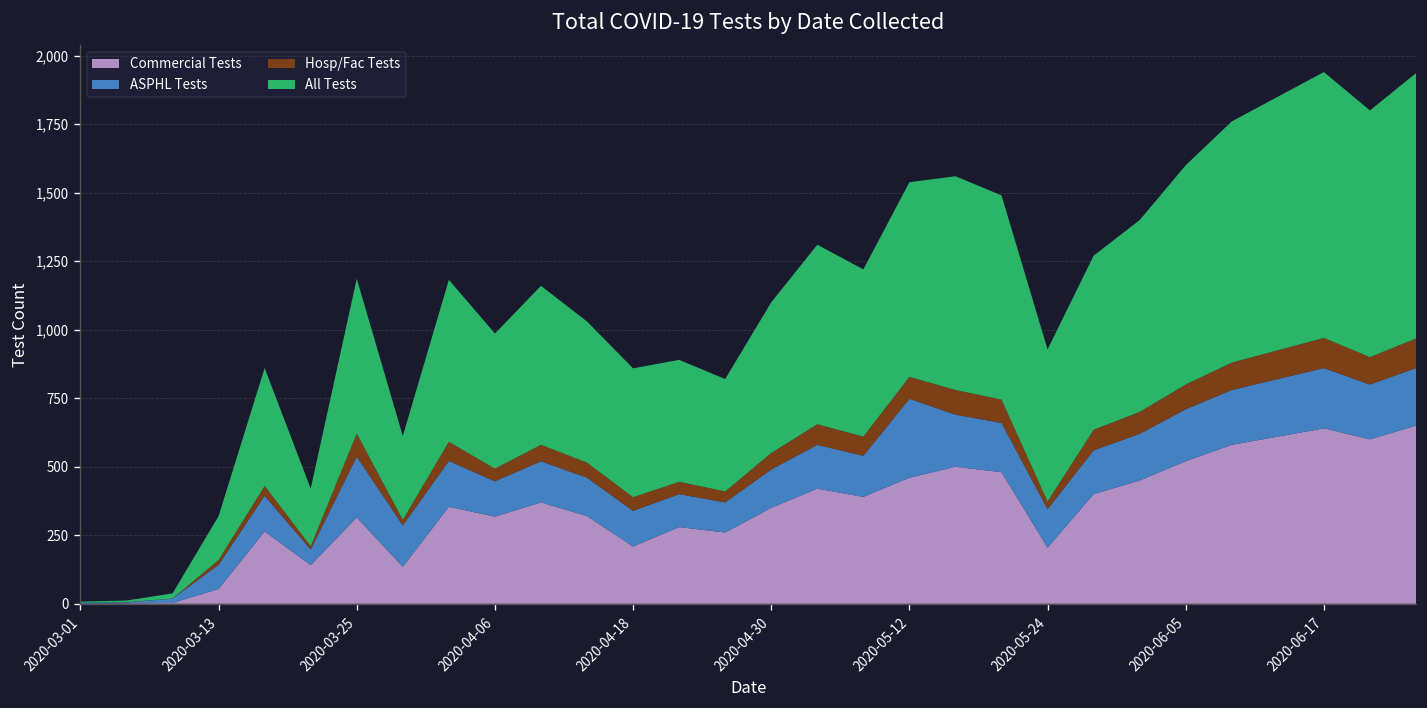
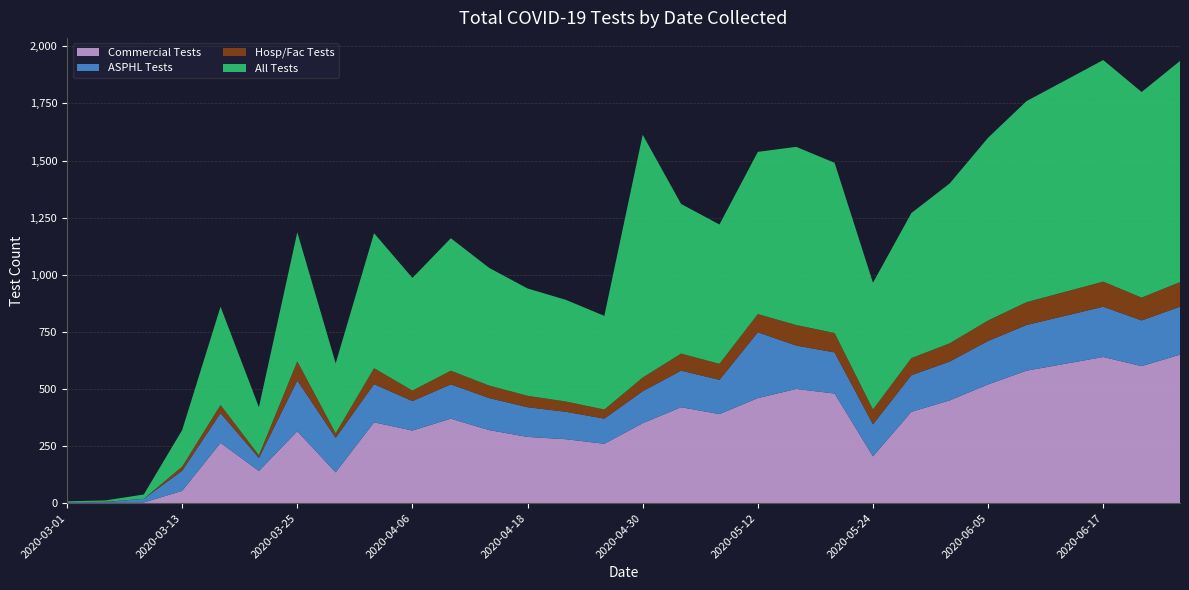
  {
    "Commercial Tests": {
      "2020-03-13": "50",
      "2020-03-25": "320",
      "2020-04-06": "320",
-     "2020-04-18": "210",
+     "2020-04-18": "290",
      "2020-04-30": "350",
      "2020-05-12": "460",
      "2020-05-24": "210",
      "2020-06-05": "520",
      "2020-06-17": "640"
    },
    "ASPHL Tests": {
      "2020-03-13": "90",
      "2020-03-25": "220",
      "2020-04-06": "130",
      "2020-04-18": "130",
      "2020-04-30": "140",
      "2020-05-12": "290",
      "2020-05-24": "140",
      "2020-06-05": "190",
      "2020-06-17": "220"
    },
    "Hosp/Fac Tests": {
      "2020-03-13": "20",
      "2020-03-25": "80",
      "2020-04-06": "50",
      "2020-04-18": "50",
      "2020-04-30": "60",
      "2020-05-12": "80",
-     "2020-05-24": "30",
+     "2020-05-24": "70",
      "2020-06-05": "90",
      "2020-06-17": "110"
    },
    "All Tests": {
      "2020-03-13": "160",
      "2020-03-25": "570",
      "2020-04-06": "490",
      "2020-04-18": "470",
-     "2020-04-30": "550",
+     "2020-04-30": "1,060",
      "2020-05-12": "710",
      "2020-05-24": "560",
      "2020-06-05": "800",
      "2020-06-17": "970"
    }
  }
